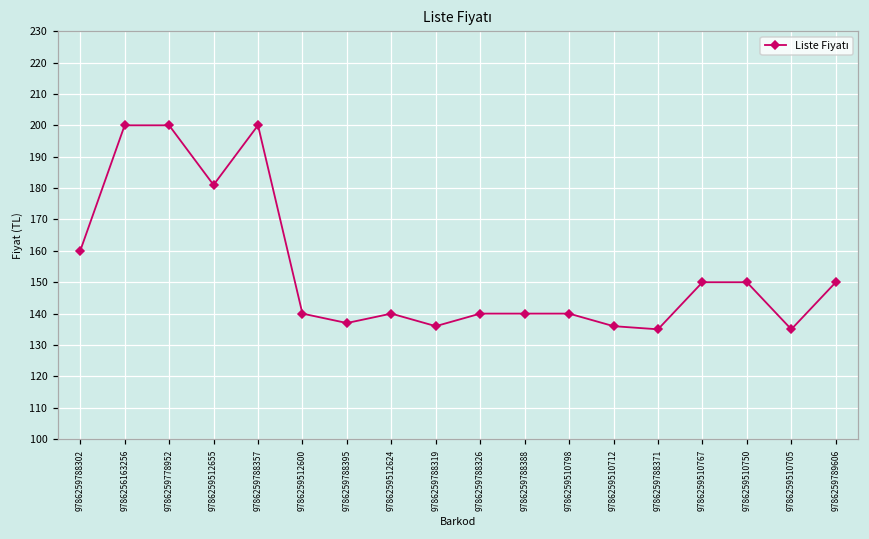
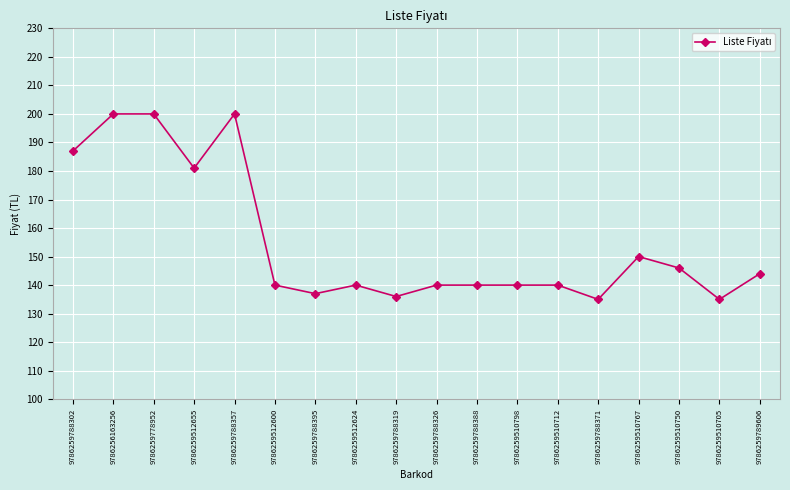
  {
-   "9786259788302": 160,
+   "9786259788302": 187,
    "9786256163256": 200,
    "9786259778952": 200,
    "9786259512655": 181,
    "9786259788357": 200,
    "9786259512600": 140,
    "9786259788395": 137,
    "9786259512624": 140,
    "9786259788319": 136,
    "9786259788326": 140,
    "9786259788388": 140,
    "9786259510798": 140,
-   "9786259510712": 136,
+   "9786259510712": 140,
    "9786259788371": 135,
    "9786259510767": 150,
-   "9786259510750": 150,
+   "9786259510750": 146,
    "9786259510705": 135,
-   "9786259789606": 150
+   "9786259789606": 144
  }
